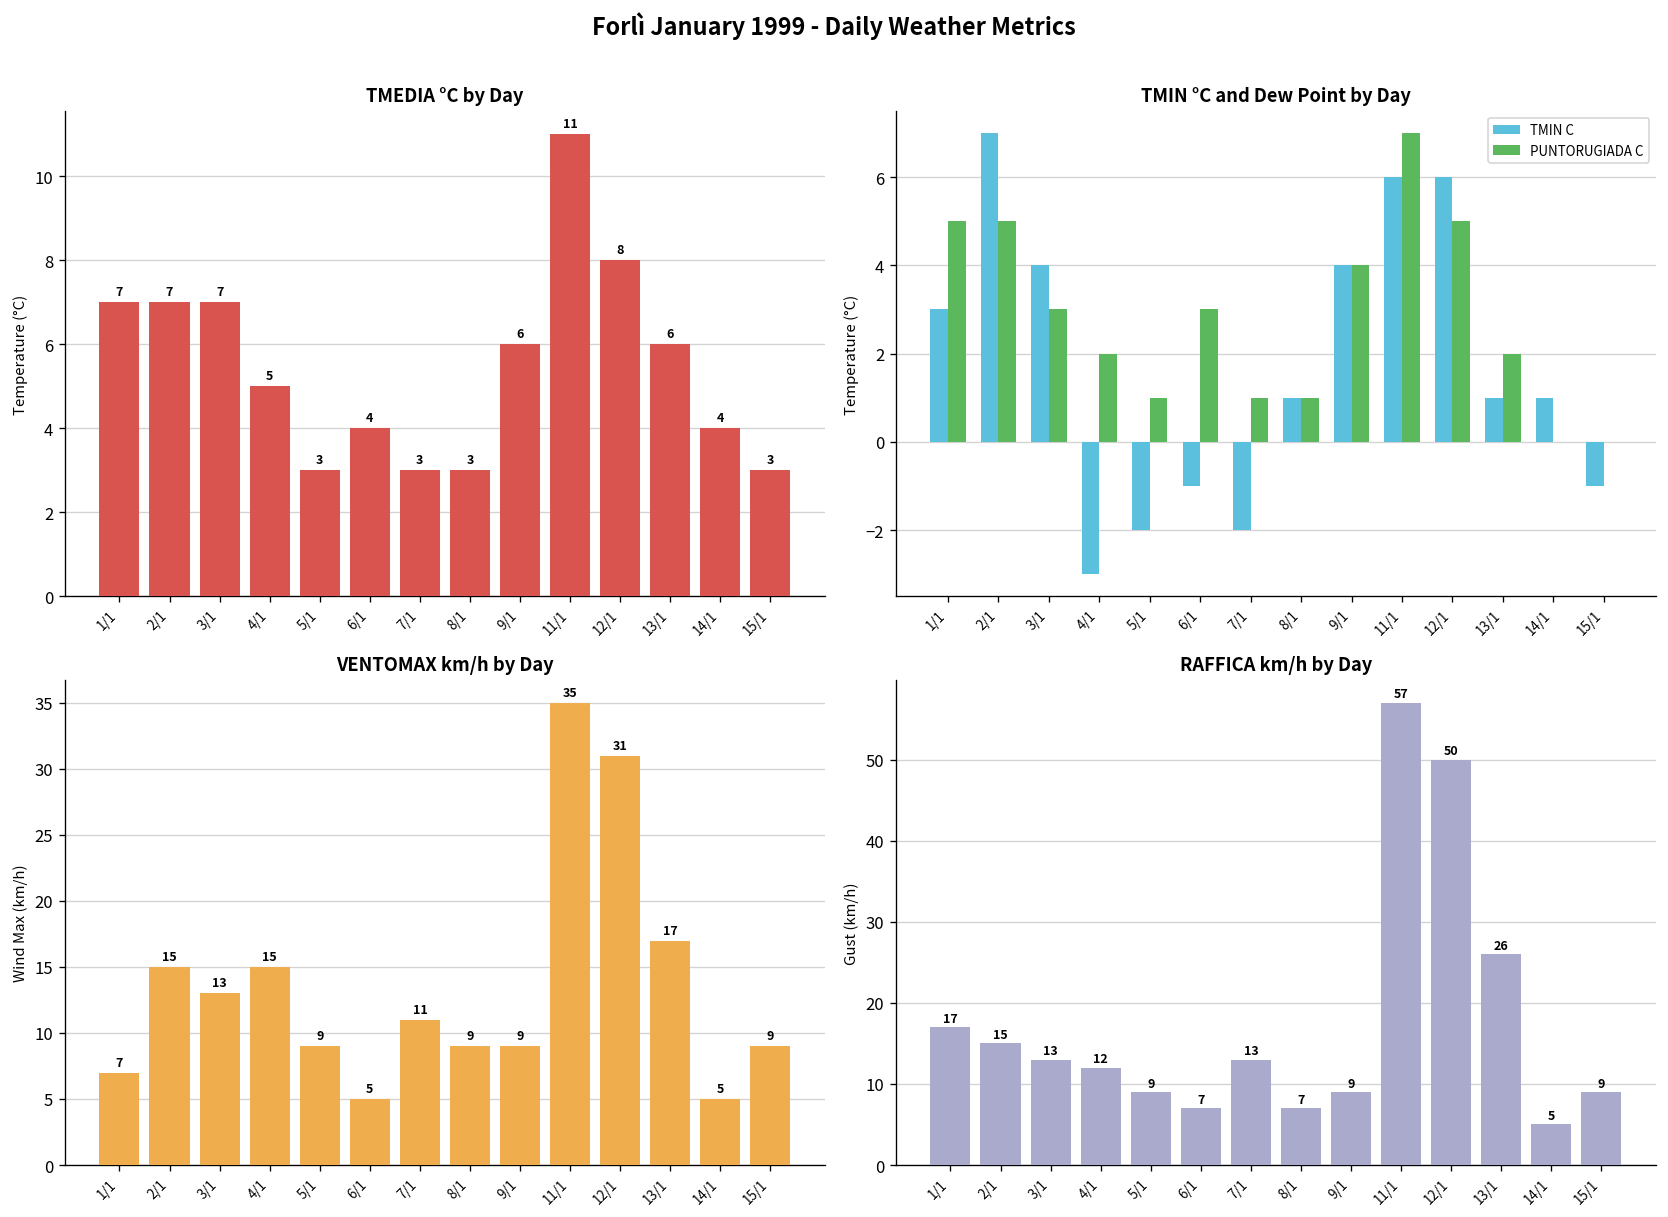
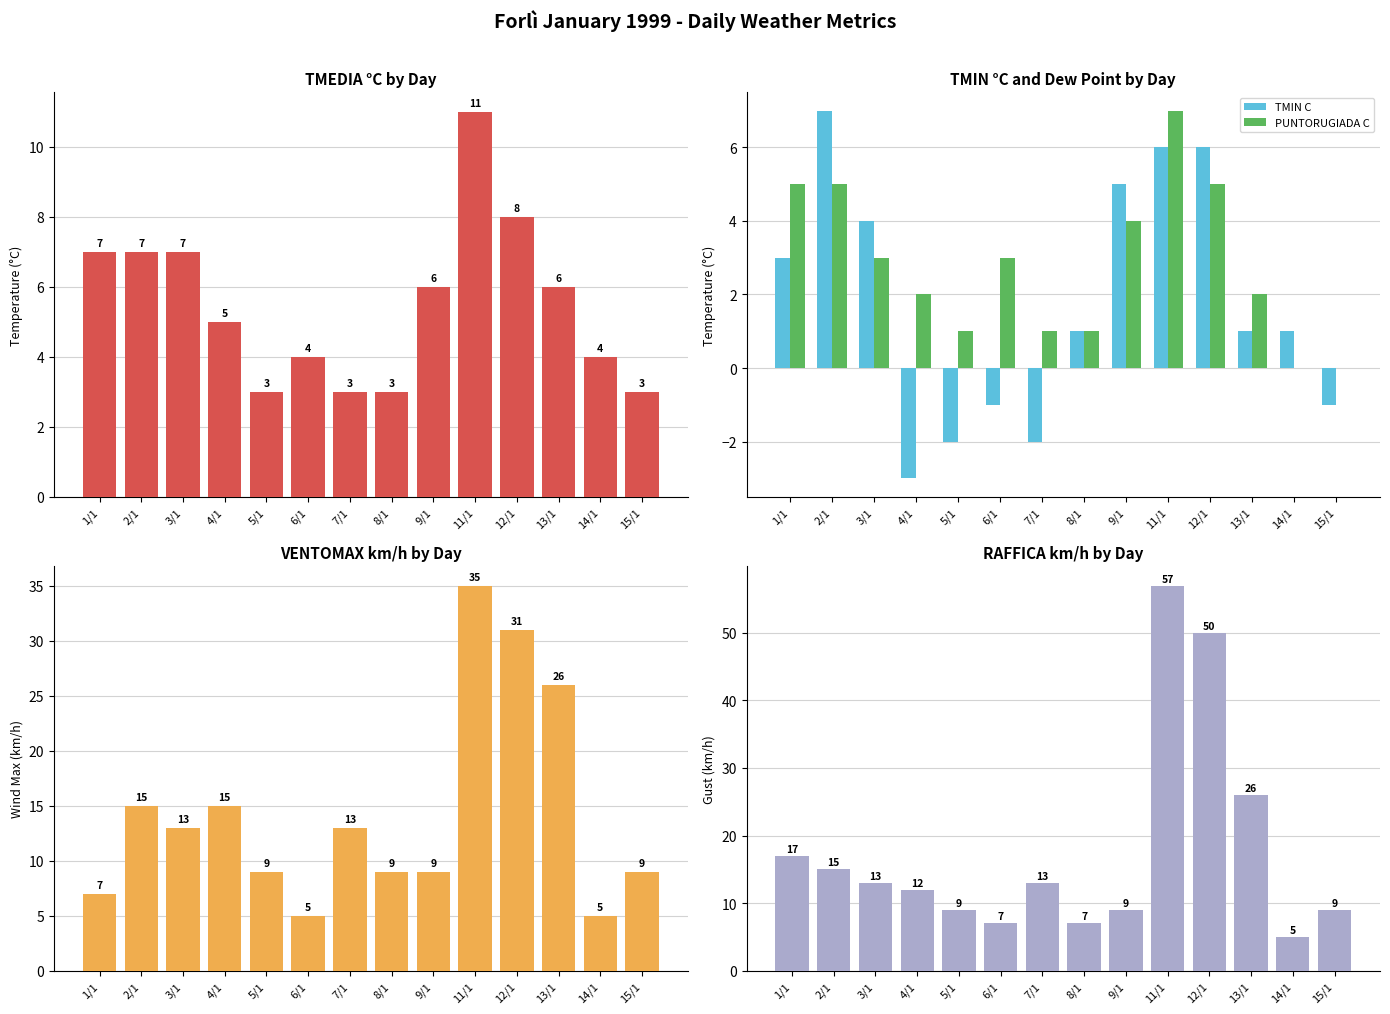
  {
    "TMEDIA °C by Day": {
      "1/1": 7,
      "2/1": 7,
      "3/1": 7,
      "4/1": 5,
      "5/1": 3,
      "6/1": 4,
      "7/1": 3,
      "8/1": 3,
      "9/1": 6,
      "11/1": 11,
      "12/1": 8,
      "13/1": 6,
      "14/1": 4,
      "15/1": 3
    },
    "TMIN °C and Dew Point by Day": {
      "TMIN C": {
        "1/1": 3,
        "2/1": 7,
        "3/1": 4,
        "4/1": -3,
        "5/1": -2,
        "6/1": -1,
        "7/1": -2,
        "8/1": 1,
-       "9/1": 4,
+       "9/1": 5,
        "11/1": 6,
        "12/1": 6,
        "13/1": 1,
        "14/1": 1,
        "15/1": -1
      },
      "PUNTORUGIADA C": {
        "1/1": 5,
        "2/1": 5,
        "3/1": 3,
        "4/1": 2,
        "5/1": 1,
        "6/1": 3,
        "7/1": 1,
        "8/1": 1,
        "9/1": 4,
        "11/1": 7,
        "12/1": 5,
        "13/1": 2,
        "14/1": 0,
        "15/1": 0
      }
    },
    "VENTOMAX km/h by Day": {
      "1/1": 7,
      "2/1": 15,
      "3/1": 13,
      "4/1": 15,
      "5/1": 9,
      "6/1": 5,
-     "7/1": 11,
+     "7/1": 13,
      "8/1": 9,
      "9/1": 9,
      "11/1": 35,
      "12/1": 31,
-     "13/1": 17,
+     "13/1": 26,
      "14/1": 5,
      "15/1": 9
    },
    "RAFFICA km/h by Day": {
      "1/1": 17,
      "2/1": 15,
      "3/1": 13,
      "4/1": 12,
      "5/1": 9,
      "6/1": 7,
      "7/1": 13,
      "8/1": 7,
      "9/1": 9,
      "11/1": 57,
      "12/1": 50,
      "13/1": 26,
      "14/1": 5,
      "15/1": 9
    }
  }
